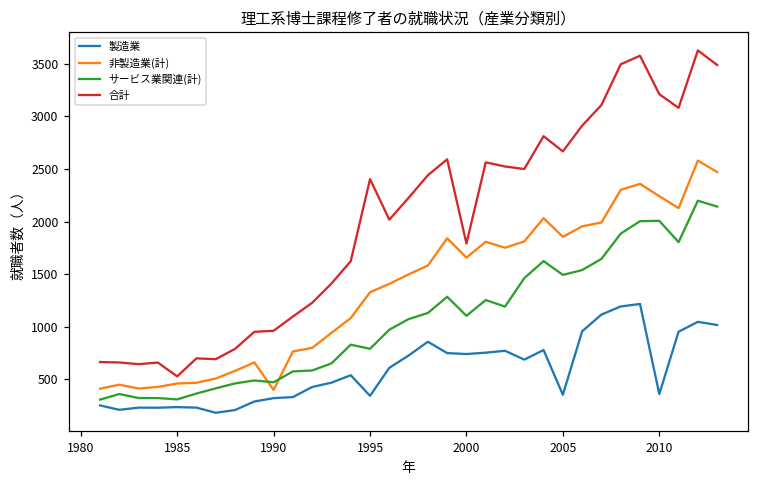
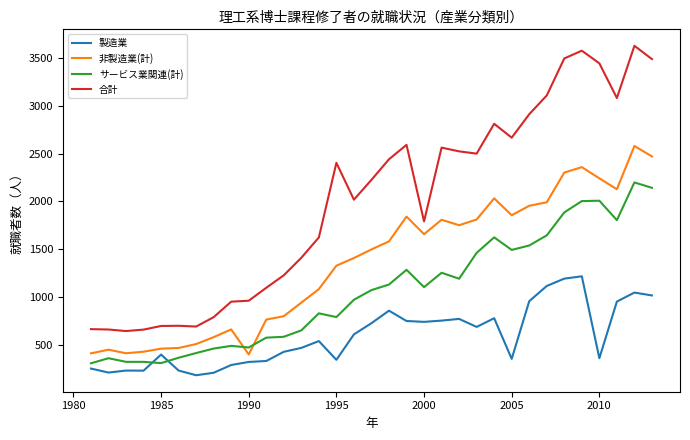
  {
    "製造業": {
-     "1985": 200,
+     "1985": 400,
      "1990": 300,
      "1995": 300,
      "2000": 700,
      "2005": 400,
      "2010": 400
    },
    "非製造業(計)": {
      "1985": 500,
      "1990": 400,
      "1995": 1300,
      "2000": 1700,
      "2005": 1900,
      "2010": 2200
    },
    "サービス業関連(計)": {
      "1985": 300,
      "1990": 500,
      "1995": 800,
      "2000": 1100,
      "2005": 1500,
      "2010": 2000
    },
    "合計": {
-     "1985": 500,
+     "1985": 700,
      "1990": 1000,
      "1995": 2400,
      "2000": 1800,
      "2005": 2700,
-     "2010": 3200
+     "2010": 3400
    }
  }
